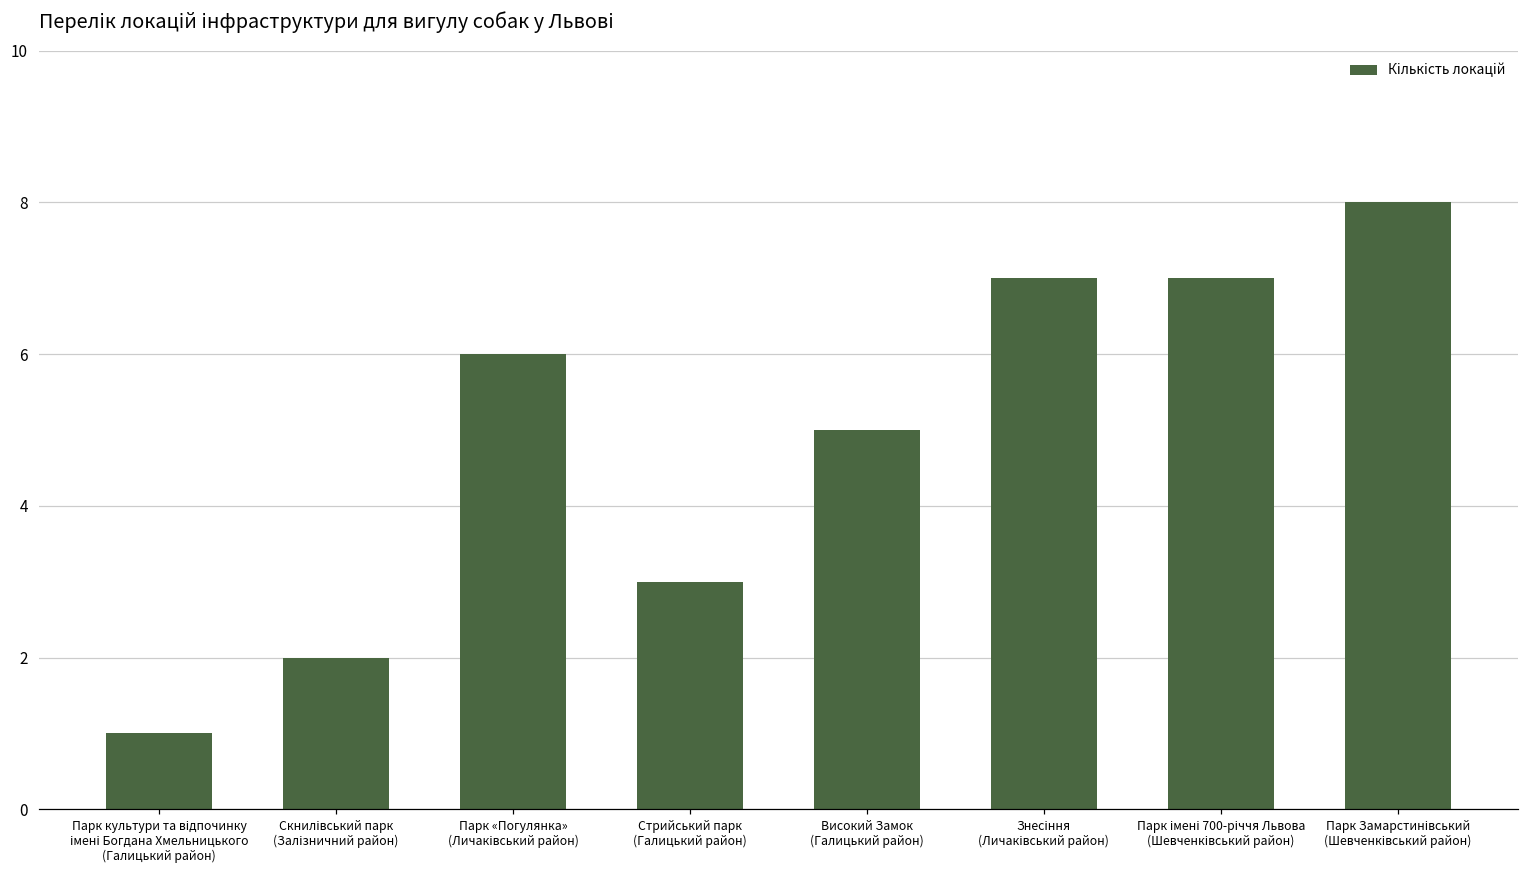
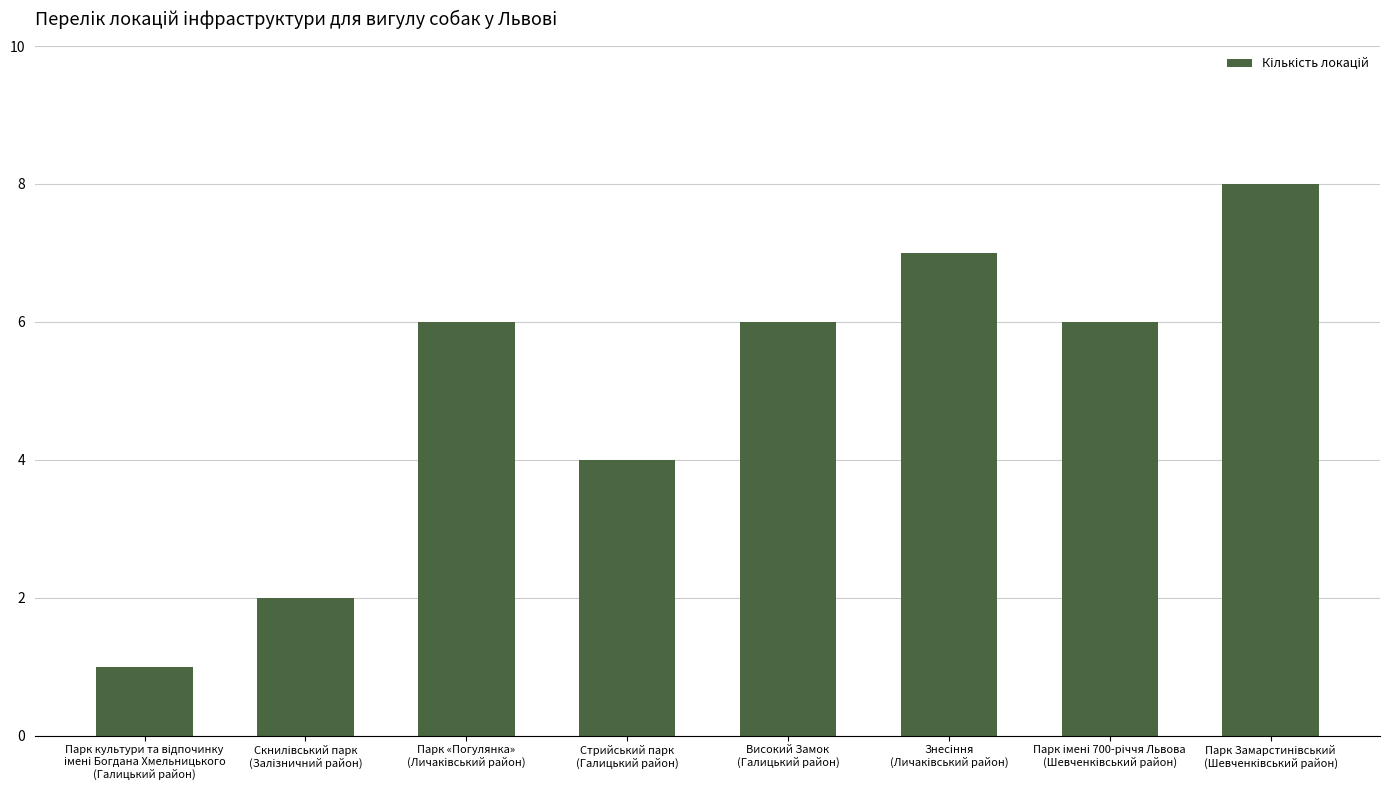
  {
    "Парк культури та відпочинку імені Богдана Хмельницького (Галицький район)": 1,
    "Скнилівський парк (Залізничний район)": 2,
    "Парк «Погулянка» (Личаківський район)": 6,
-   "Стрийський парк (Галицький район)": 3,
-   "Високий Замок (Галицький район)": 5,
+   "Стрийський парк (Галицький район)": 4,
+   "Високий Замок (Галицький район)": 6,
    "Знесіння (Личаківський район)": 7,
-   "Парк імені 700-річчя Львова (Шевченківський район)": 7,
+   "Парк імені 700-річчя Львова (Шевченківський район)": 6,
    "Парк Замарстинівський (Шевченківський район)": 8
  }
